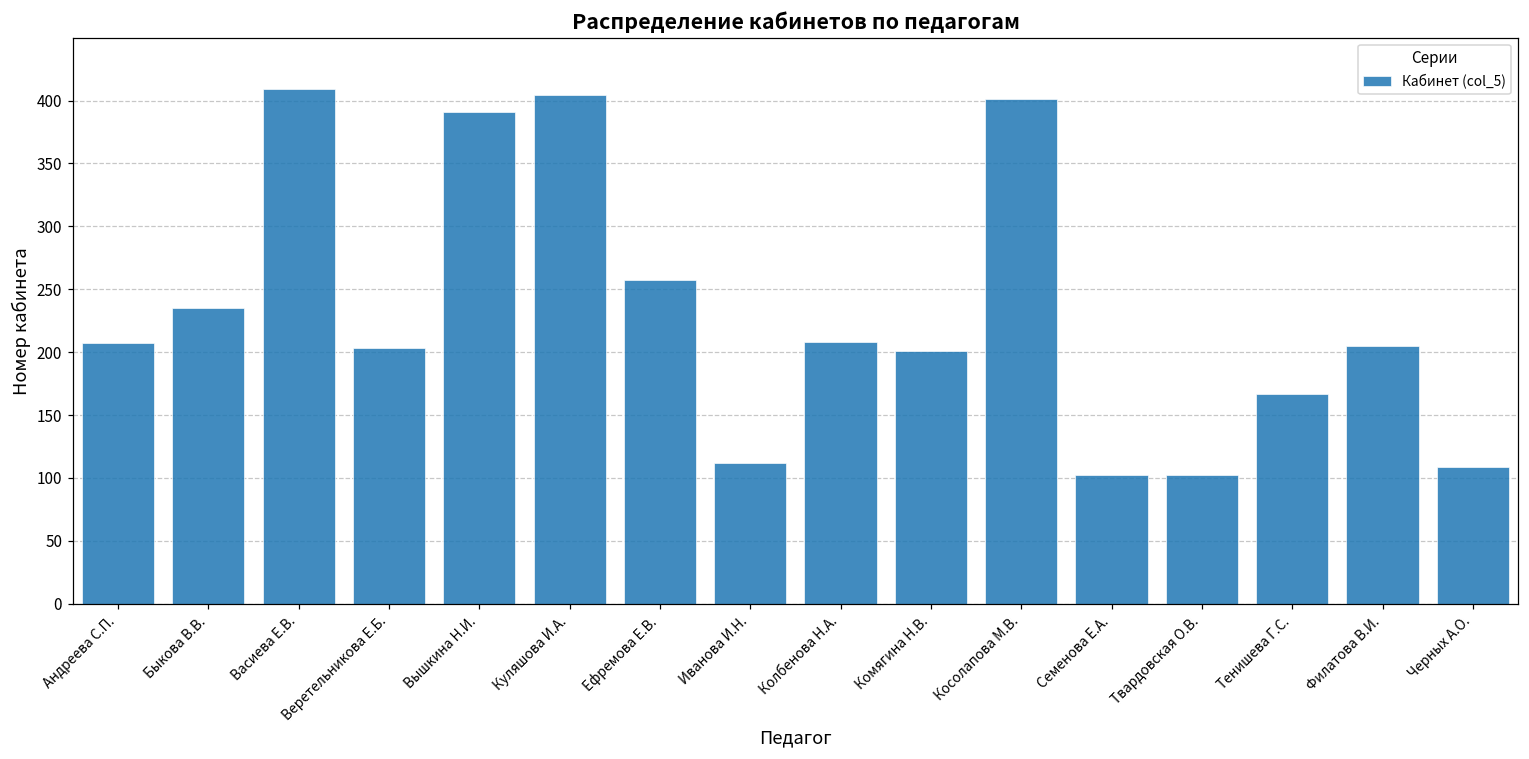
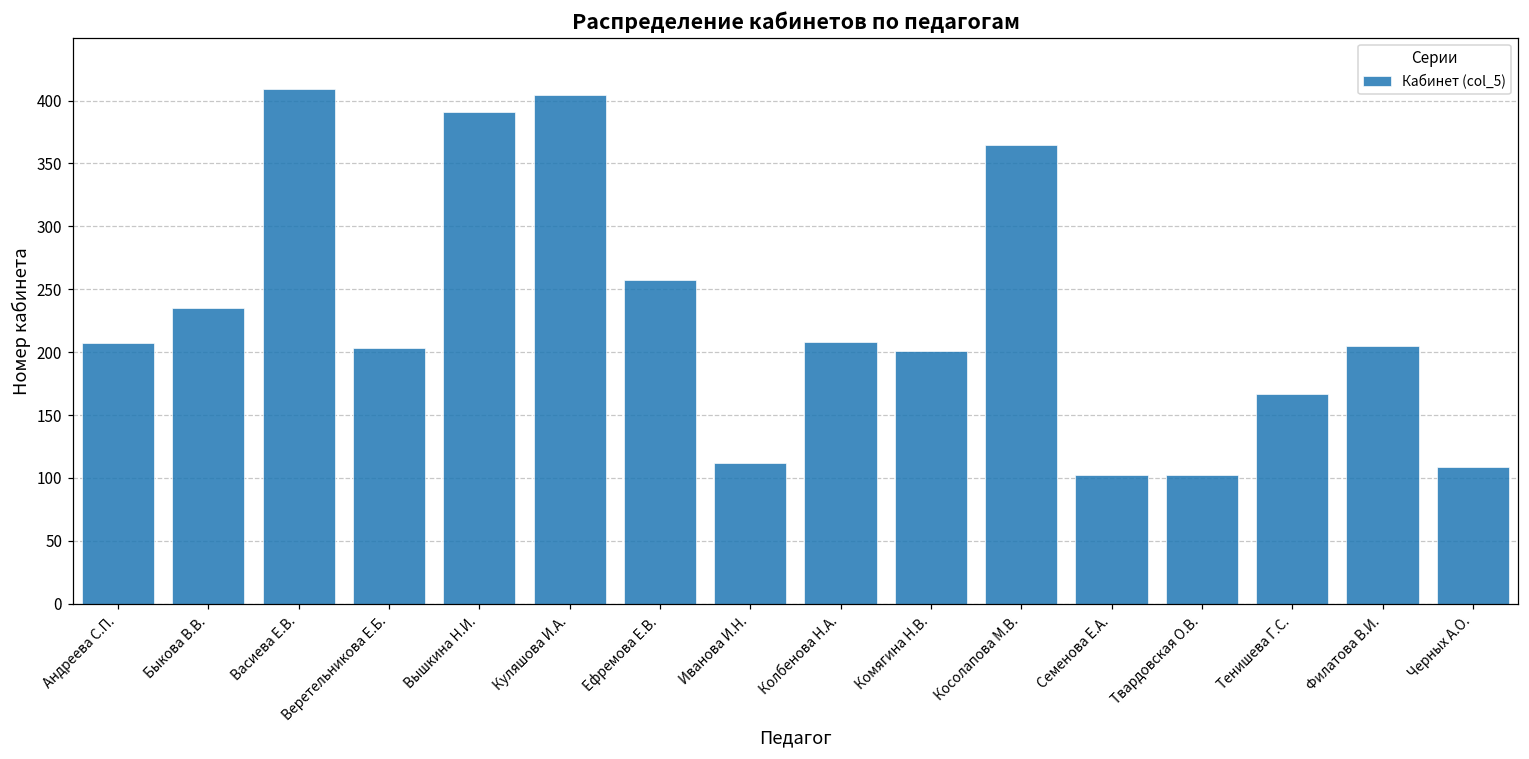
  {
    "Андреева С.П.": 207,
    "Быкова В.В.": 235,
    "Васиева Е.В.": 409,
    "Веретельникова Е.Б.": 203,
    "Вышкина Н.И.": 391,
    "Куляшова И.А.": 404,
    "Ефремова Е.В.": 257,
    "Иванова И.Н.": 112,
    "Колбенова Н.А.": 208,
    "Комягина Н.В.": 201,
-   "Косолапова М.В.": 401,
+   "Косолапова М.В.": 365,
    "Семенова Е.А.": 102,
    "Твардовская О.В.": 102,
    "Тенишева Г.С.": 167,
    "Филатова В.И.": 205,
    "Черных А.О.": 109
  }
